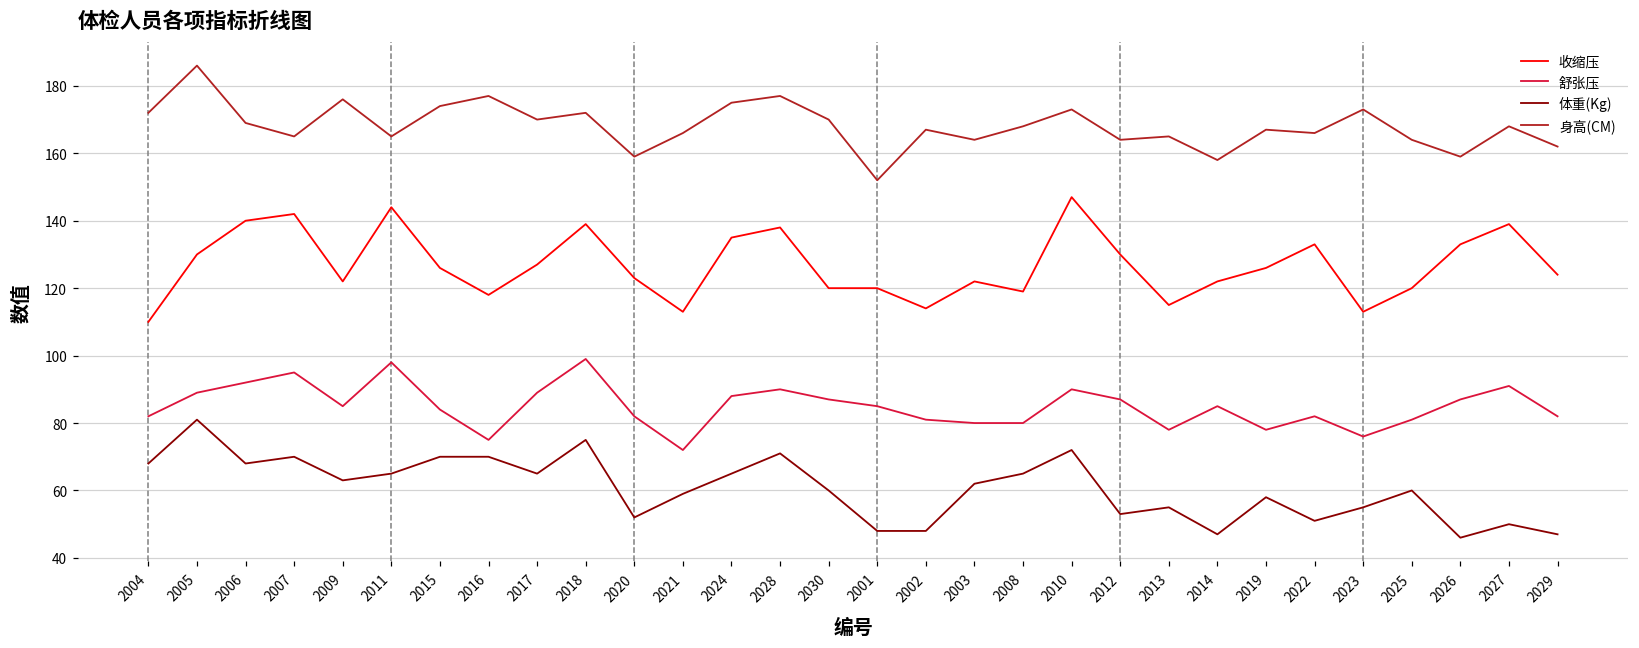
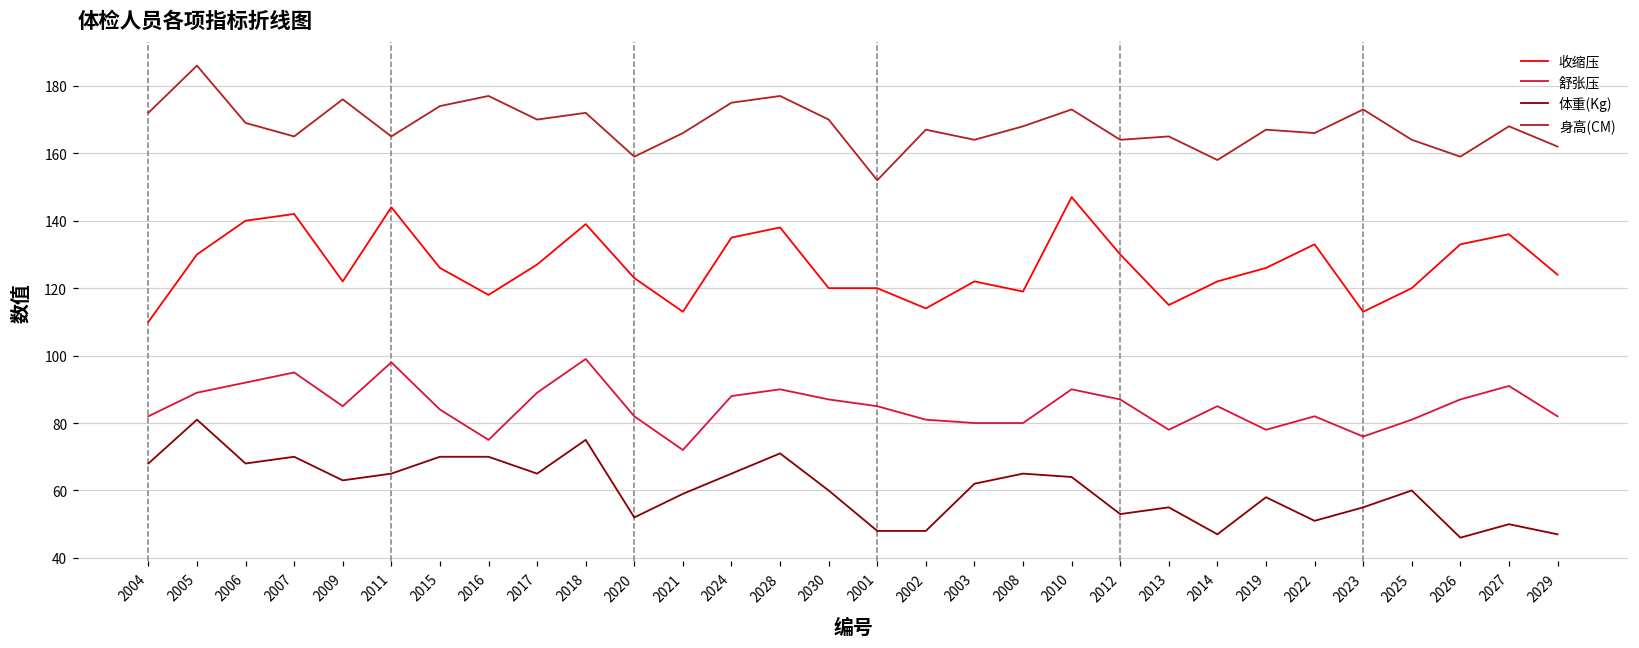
  {
    "收缩压": {
      "2004": 110,
      "2005": 130,
      "2006": 140,
      "2007": 142,
      "2009": 122,
      "2011": 144,
      "2015": 126,
      "2016": 118,
      "2017": 127,
      "2018": 139,
      "2020": 123,
      "2021": 113,
      "2024": 135,
      "2028": 138,
      "2030": 120,
      "2001": 120,
      "2002": 114,
      "2003": 122,
      "2008": 119,
      "2010": 147,
      "2012": 130,
      "2013": 115,
      "2014": 122,
      "2019": 126,
      "2022": 133,
      "2023": 113,
      "2025": 120,
      "2026": 133,
-     "2027": 139,
+     "2027": 136,
      "2029": 124
    },
    "体重(Kg)": {
      "2004": 68,
      "2005": 81,
      "2006": 68,
      "2007": 70,
      "2009": 63,
      "2011": 65,
      "2015": 70,
      "2016": 70,
      "2017": 65,
      "2018": 75,
      "2020": 52,
      "2021": 59,
      "2024": 65,
      "2028": 71,
      "2030": 60,
      "2001": 48,
      "2002": 48,
      "2003": 62,
      "2008": 65,
-     "2010": 72,
+     "2010": 64,
      "2012": 53,
      "2013": 55,
      "2014": 47,
      "2019": 58,
      "2022": 51,
      "2023": 55,
      "2025": 60,
      "2026": 46,
      "2027": 50,
      "2029": 47
    }
  }
